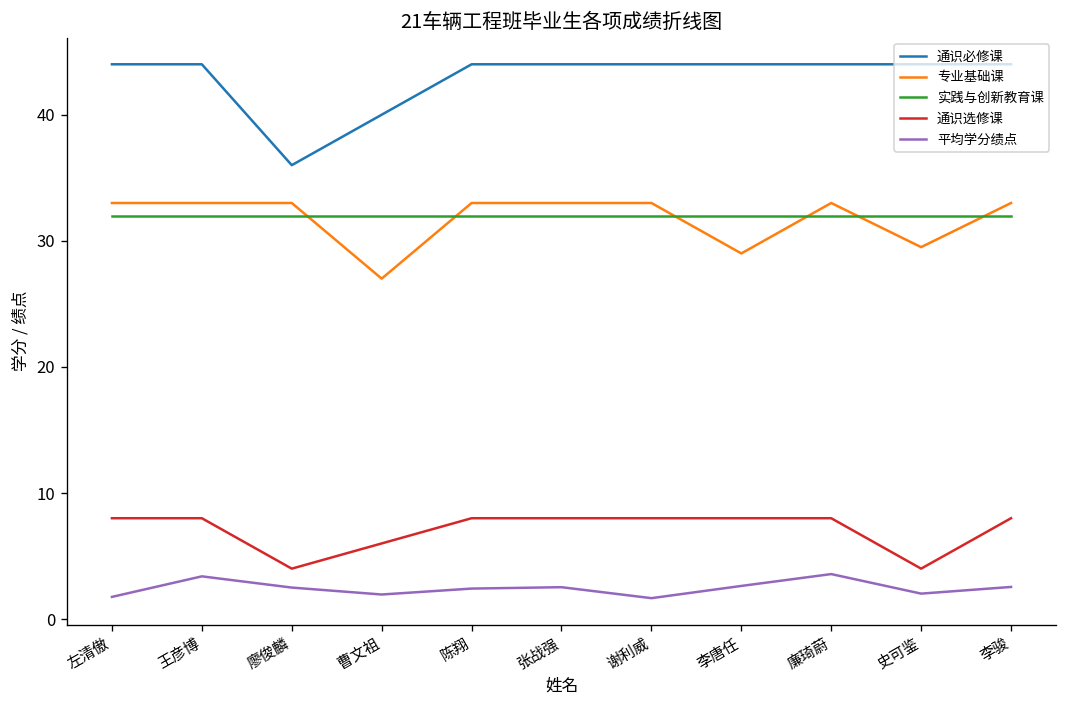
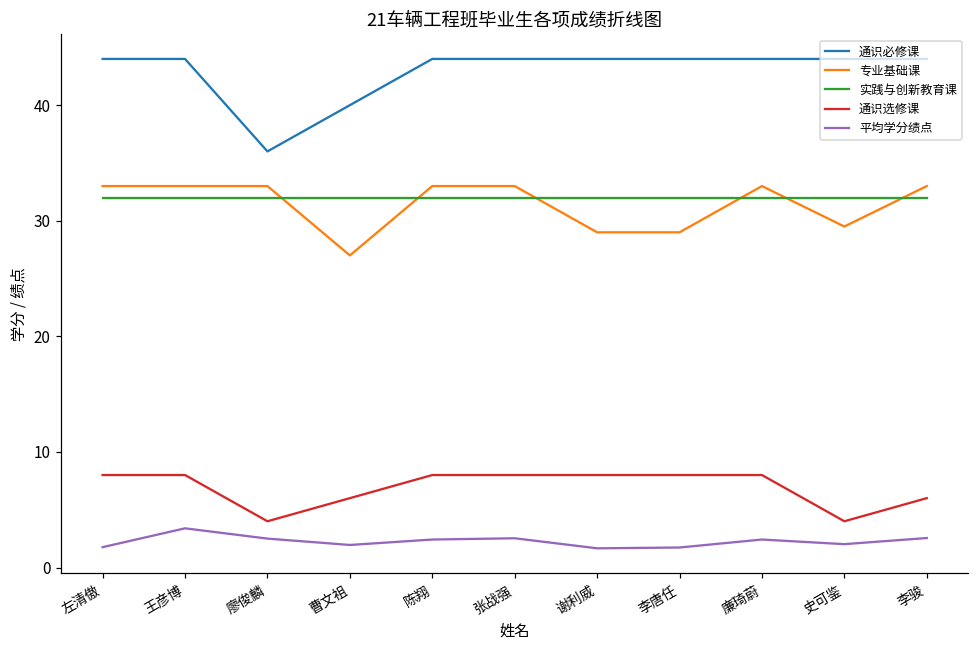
  {
    "通识必修课": {
      "左清傲": 44.0,
      "王彦博": 44.0,
      "廖俊麟": 36.0,
      "曹文祖": 40.0,
      "陈翔": 44.0,
      "张战强": 44.0,
      "谢利威": 44.0,
      "李唐任": 44.0,
      "廉琦蔚": 44.0
    },
    "专业基础课": {
      "左清傲": 33,
      "王彦博": 33,
      "廖俊麟": 33,
      "曹文祖": 27,
      "陈翔": 33,
      "张战强": 33,
-     "谢利威": 33,
+     "谢利威": 29,
      "李唐任": 29,
      "廉琦蔚": 33,
      "史可鉴": 29.5,
      "李骏": 33
    },
    "实践与创新教育课": {
      "左清傲": 32.0,
      "王彦博": 32.0,
      "廖俊麟": 32.0,
      "曹文祖": 32.0,
      "陈翔": 32.0,
      "张战强": 32.0,
      "谢利威": 32.0,
      "李唐任": 32.0,
      "廉琦蔚": 32.0,
      "史可鉴": 32.0,
      "李骏": 32.0
    },
    "通识选修课": {
      "左清傲": 8,
      "王彦博": 8,
      "廖俊麟": 4,
      "曹文祖": 6,
      "陈翔": 8,
      "张战强": 8,
      "谢利威": 8,
      "李唐任": 8,
      "廉琦蔚": 8,
      "史可鉴": 4,
-     "李骏": 8
+     "李骏": 6
    },
    "平均学分绩点": {
      "左清傲": 1.8,
      "王彦博": 3.4,
      "廖俊麟": 2.5,
      "曹文祖": 2.0,
      "陈翔": 2.4,
      "张战强": 2.5,
      "谢利威": 1.7,
-     "李唐任": 2.6,
-     "廉琦蔚": 3.6,
+     "李唐任": 1.7,
+     "廉琦蔚": 2.4,
      "史可鉴": 2.0,
      "李骏": 2.6
    }
  }
